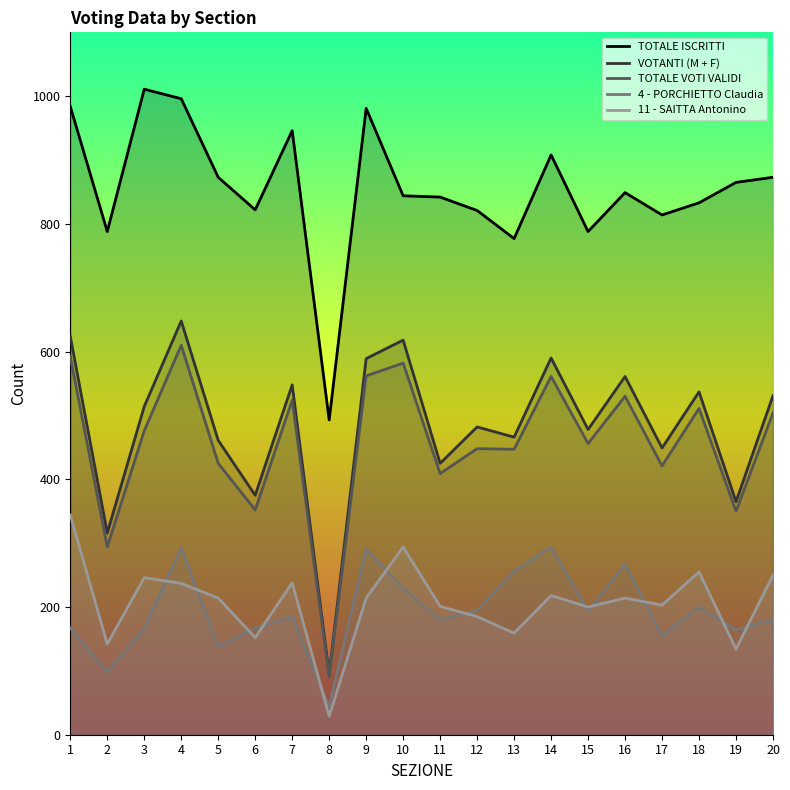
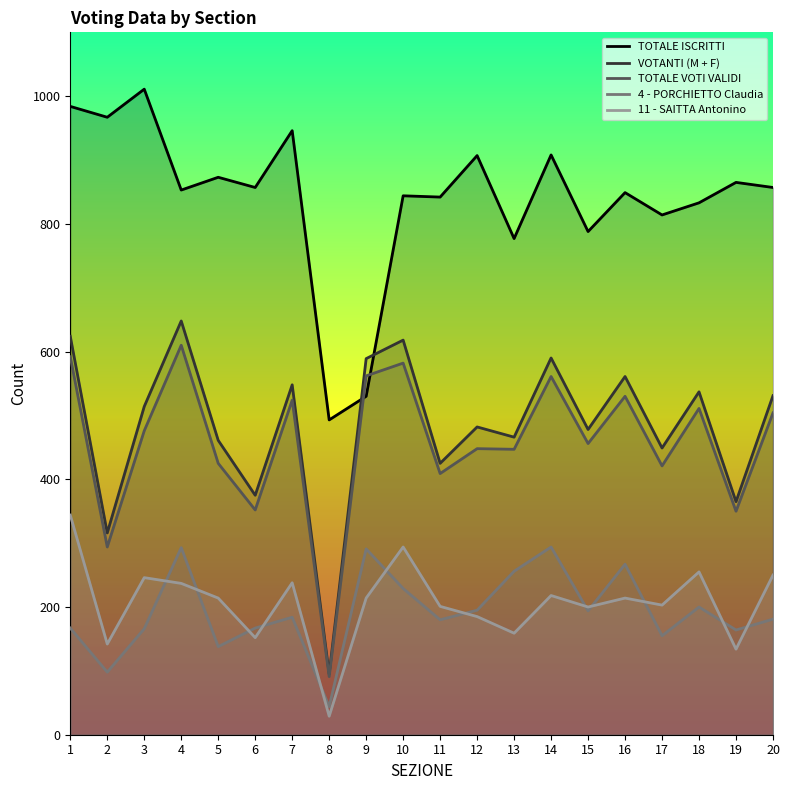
  {
    "TOTALE ISCRITTI": {
      "1": 980,
-     "2": 790,
+     "2": 970,
      "3": 1010,
-     "4": 1000,
+     "4": 850,
      "5": 870,
-     "6": 820,
+     "6": 860,
      "7": 950,
      "8": 490,
-     "9": 980,
+     "9": 530,
      "10": 840,
      "11": 840,
-     "12": 820,
+     "12": 910,
      "13": 780,
      "14": 910,
      "15": 790,
      "16": 850,
      "17": 810,
      "18": 830,
      "19": 870,
-     "20": 870
+     "20": 860
    }
  }
